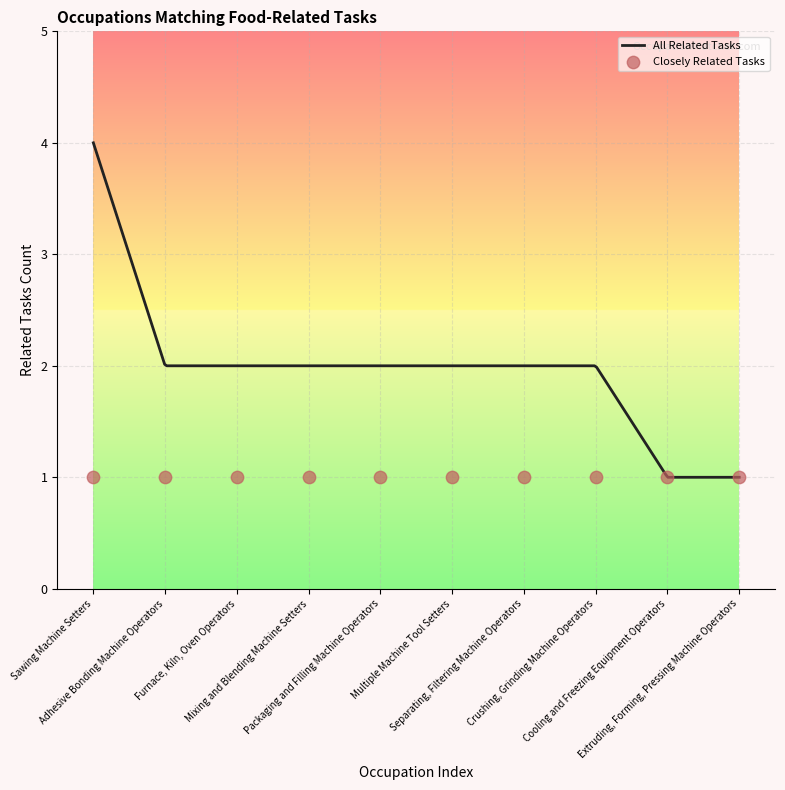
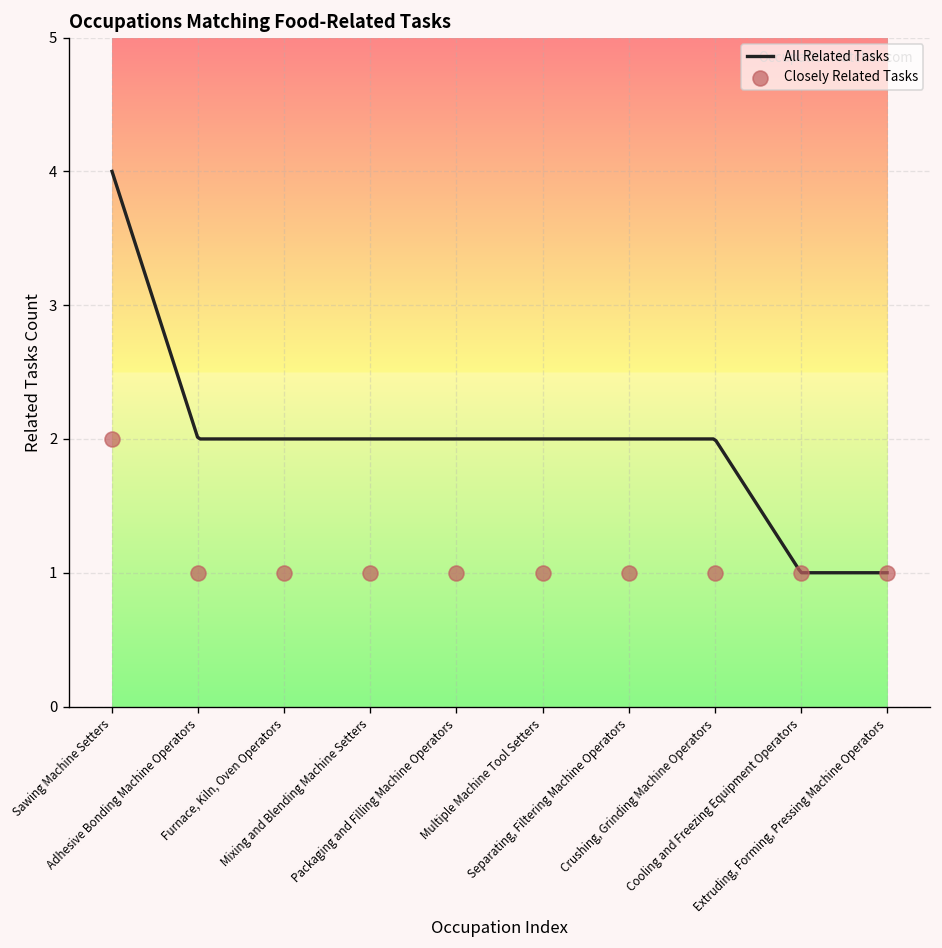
  {
    "Closely Related Tasks": {
-     "Sawing Machine Setters": 1
+     "Sawing Machine Setters": 2
    },
    "All Related Tasks": {
      "Sawing Machine Setters": 4
    }
  }
